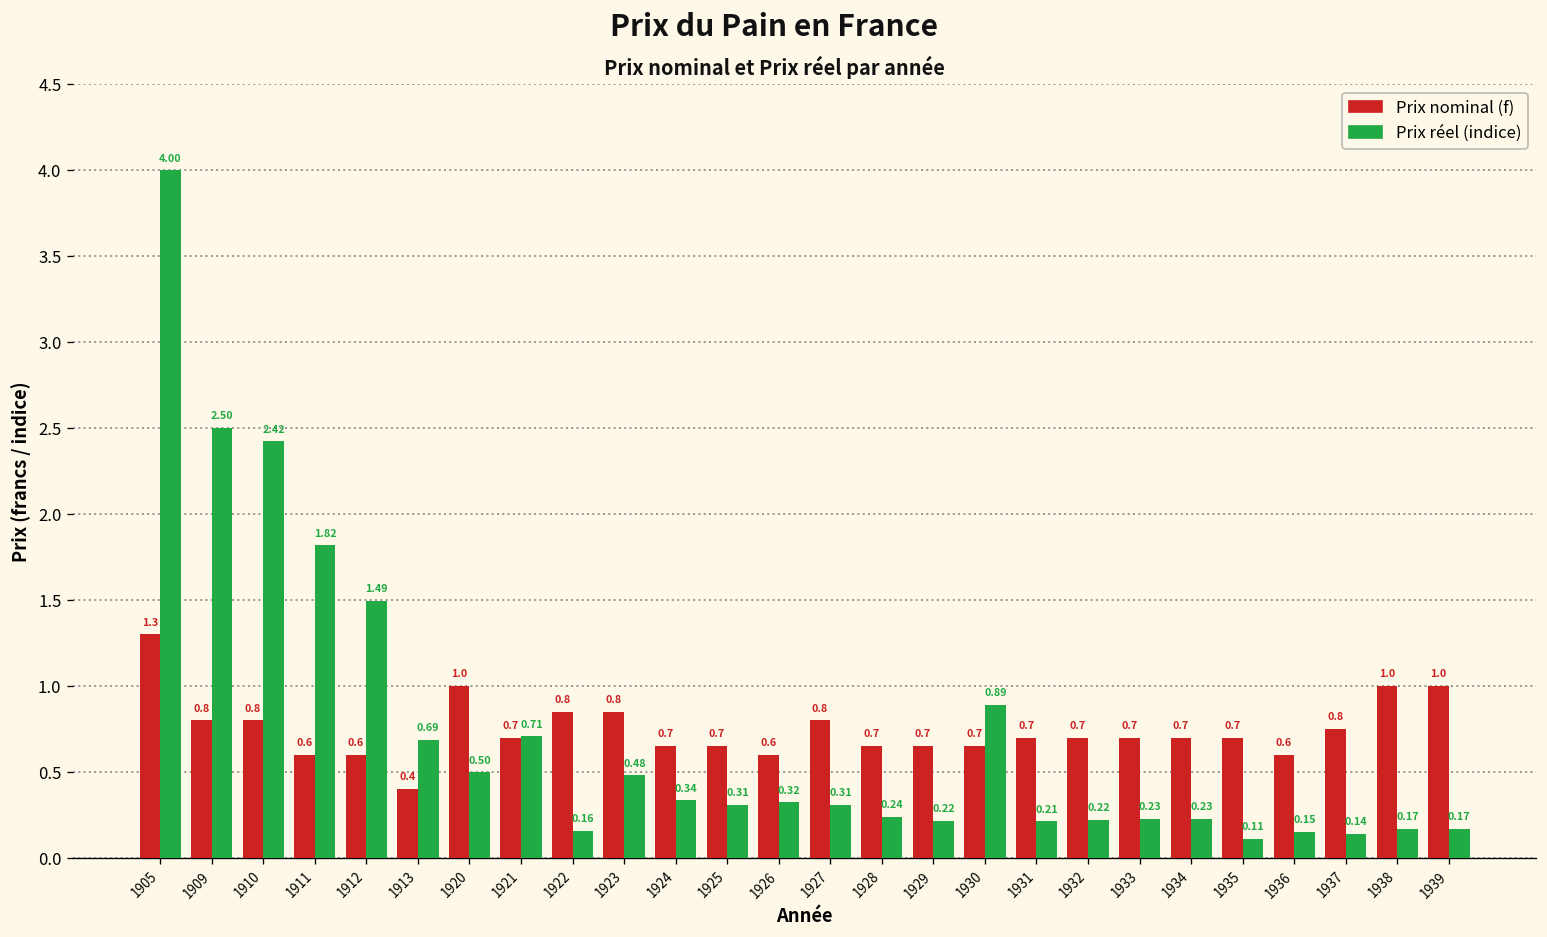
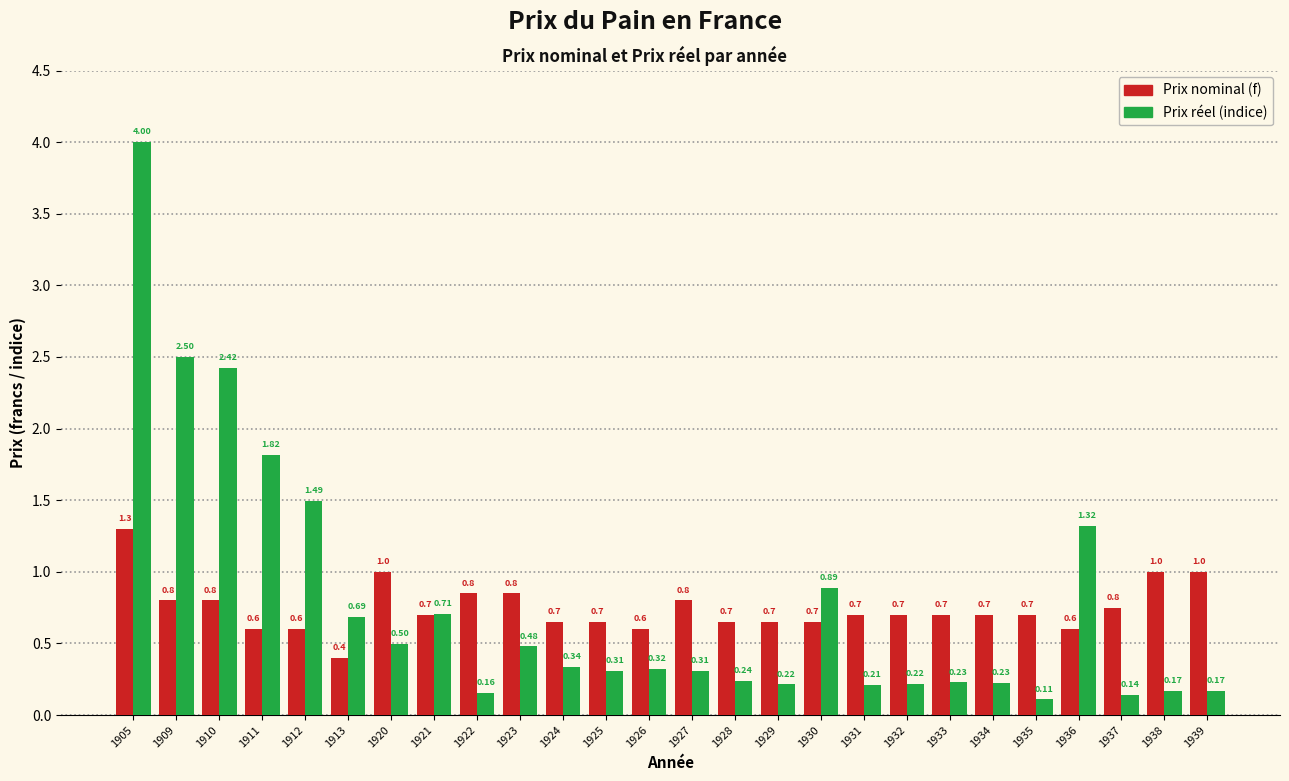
  {
    "Prix nominal (f)": {
      "1905": 1.3,
      "1909": 0.8,
      "1910": 0.8,
      "1911": 0.6,
      "1912": 0.6,
      "1913": 0.4,
      "1920": 1.0,
      "1921": 0.7,
      "1922": 0.8,
      "1923": 0.8,
      "1924": 0.7,
      "1925": 0.7,
      "1926": 0.6,
      "1927": 0.8,
      "1928": 0.7,
      "1929": 0.7,
      "1930": 0.7,
      "1931": 0.7,
      "1932": 0.7,
      "1933": 0.7,
      "1934": 0.7,
      "1935": 0.7,
      "1936": 0.6,
      "1937": 0.8,
      "1938": 1.0,
      "1939": 1.0
    },
    "Prix réel (indice)": {
      "1905": 4.00,
      "1909": 2.50,
      "1910": 2.42,
      "1911": 1.82,
      "1912": 1.49,
      "1913": 0.69,
      "1920": 0.50,
      "1921": 0.71,
      "1922": 0.16,
      "1923": 0.48,
      "1924": 0.34,
      "1925": 0.31,
      "1926": 0.32,
      "1927": 0.31,
      "1928": 0.24,
      "1929": 0.22,
      "1930": 0.89,
      "1931": 0.21,
      "1932": 0.22,
      "1933": 0.23,
      "1934": 0.23,
      "1935": 0.11,
-     "1936": 0.15,
+     "1936": 1.32,
      "1937": 0.14,
      "1938": 0.17,
      "1939": 0.17
    }
  }
